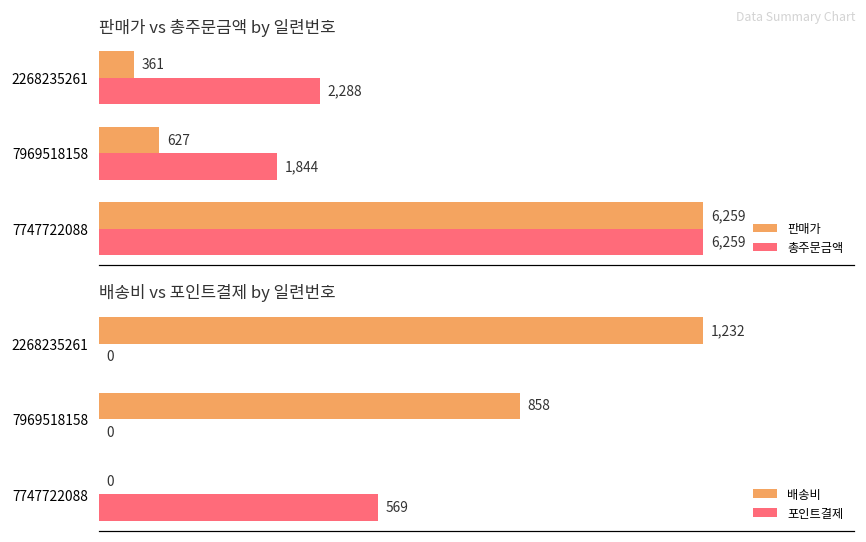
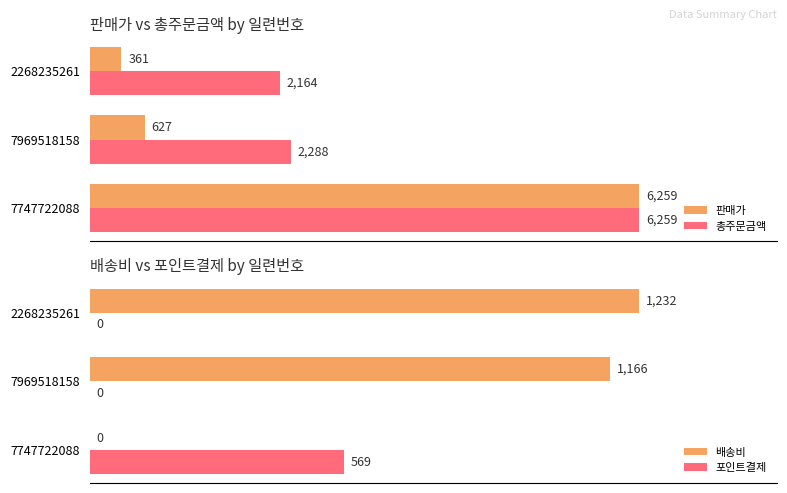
  {
    "판매가 vs 총주문금액 by 일련번호": {
      "판매가": {
        "2268235261": "361",
        "7969518158": "627",
        "7747722088": "6,259"
      },
      "총주문금액": {
-       "2268235261": "2,288",
-       "7969518158": "1,844",
+       "2268235261": "2,164",
+       "7969518158": "2,288",
        "7747722088": "6,259"
      }
    },
    "배송비 vs 포인트결제 by 일련번호": {
      "배송비": {
        "2268235261": "1,232",
-       "7969518158": "858",
+       "7969518158": "1,166",
        "7747722088": "0"
      },
      "포인트결제": {
        "2268235261": "0",
        "7969518158": "0",
        "7747722088": "569"
      }
    }
  }
